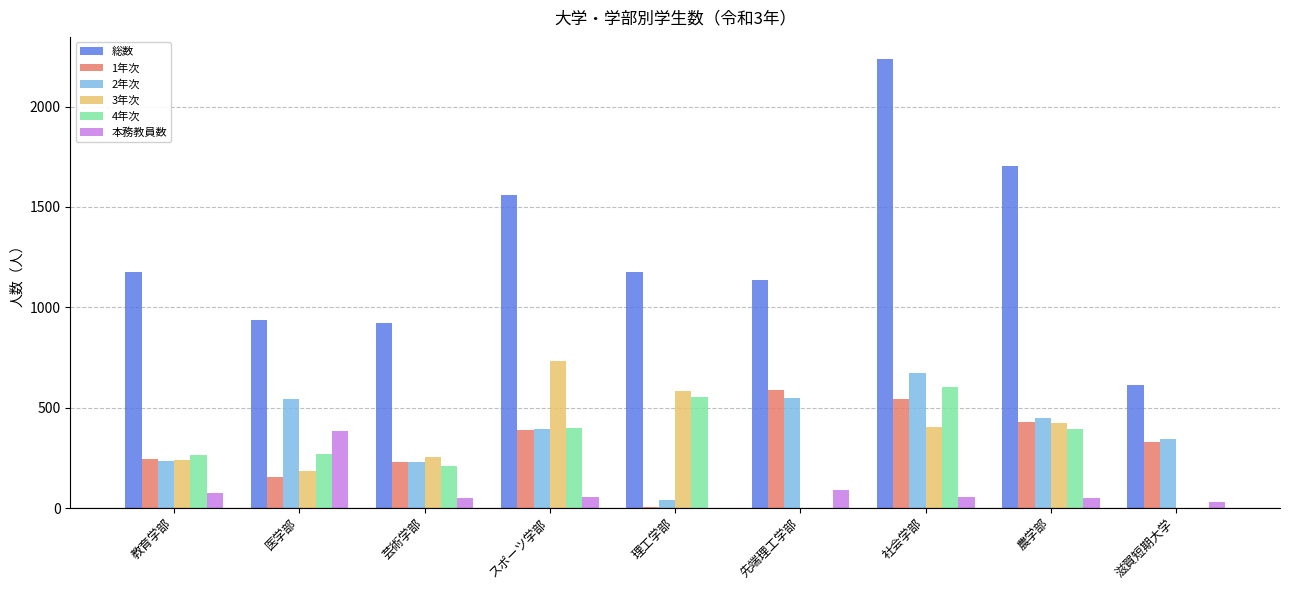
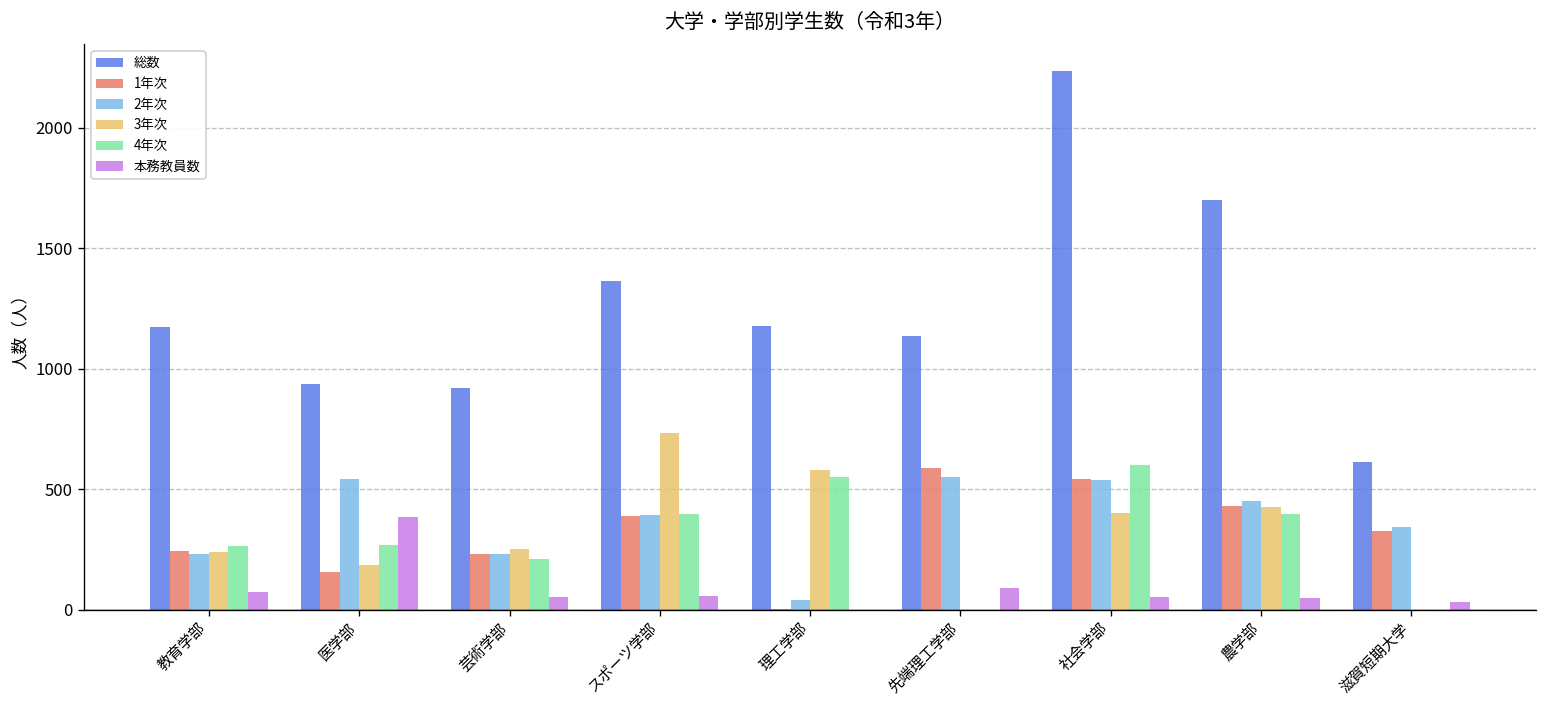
  {
    "総数": {
      "教育学部": 1180,
      "医学部": 940,
      "芸術学部": 920,
-     "スポーツ学部": 1560,
+     "スポーツ学部": 1360,
      "理工学部": 1180,
      "先端理工学部": 1140,
      "社会学部": 2240,
      "農学部": 1700,
      "滋賀短期大学": 610
    },
    "1年次": {
      "教育学部": 240,
      "医学部": 160,
      "芸術学部": 230,
      "スポーツ学部": 390,
      "先端理工学部": 590,
      "社会学部": 540,
      "農学部": 430,
      "滋賀短期大学": 330
    },
    "2年次": {
      "教育学部": 230,
      "医学部": 540,
      "芸術学部": 230,
      "スポーツ学部": 390,
      "理工学部": 40,
      "先端理工学部": 550,
-     "社会学部": 670,
+     "社会学部": 540,
      "農学部": 450,
      "滋賀短期大学": 340
    },
    "3年次": {
      "教育学部": 240,
      "医学部": 190,
      "芸術学部": 250,
      "スポーツ学部": 730,
      "理工学部": 580,
      "先端理工学部": 0,
      "社会学部": 400,
      "農学部": 430,
      "滋賀短期大学": 0
    },
    "4年次": {
      "教育学部": 260,
      "医学部": 270,
      "芸術学部": 210,
      "スポーツ学部": 400,
      "理工学部": 550,
      "先端理工学部": 0,
      "社会学部": 600,
      "農学部": 400,
      "滋賀短期大学": 0
    },
    "本務教員数": {
      "教育学部": 70,
      "医学部": 390,
      "芸術学部": 50,
      "スポーツ学部": 60,
      "理工学部": 0,
      "先端理工学部": 90,
      "社会学部": 50,
      "農学部": 50,
      "滋賀短期大学": 30
    }
  }
